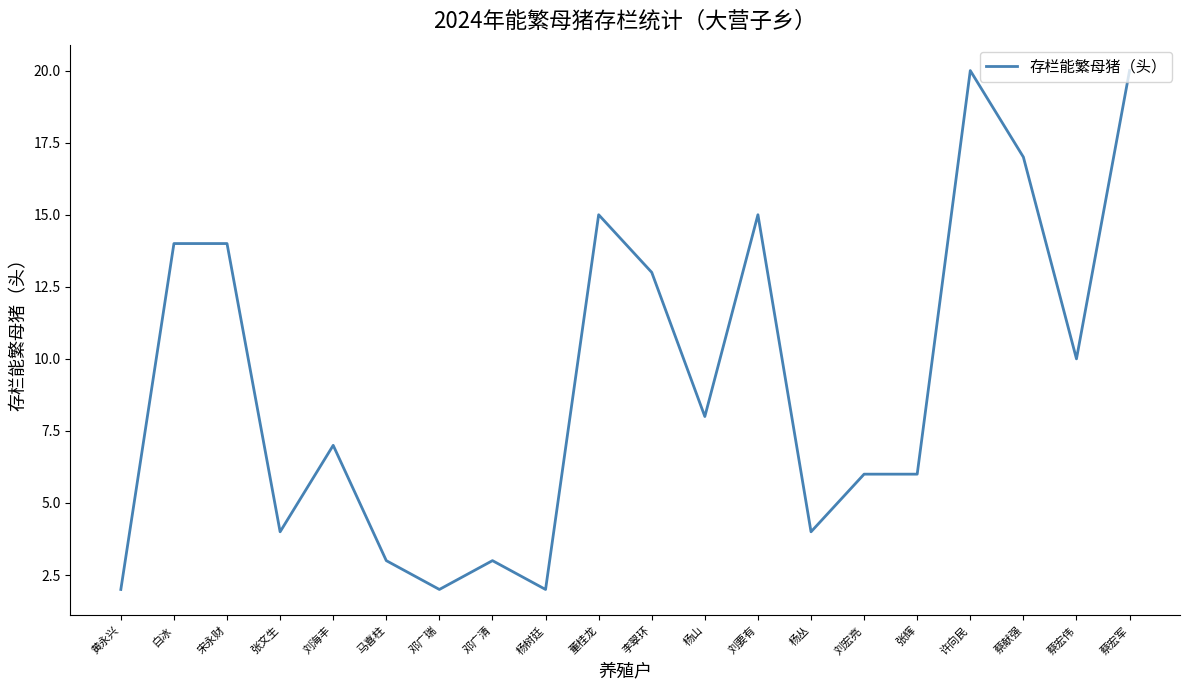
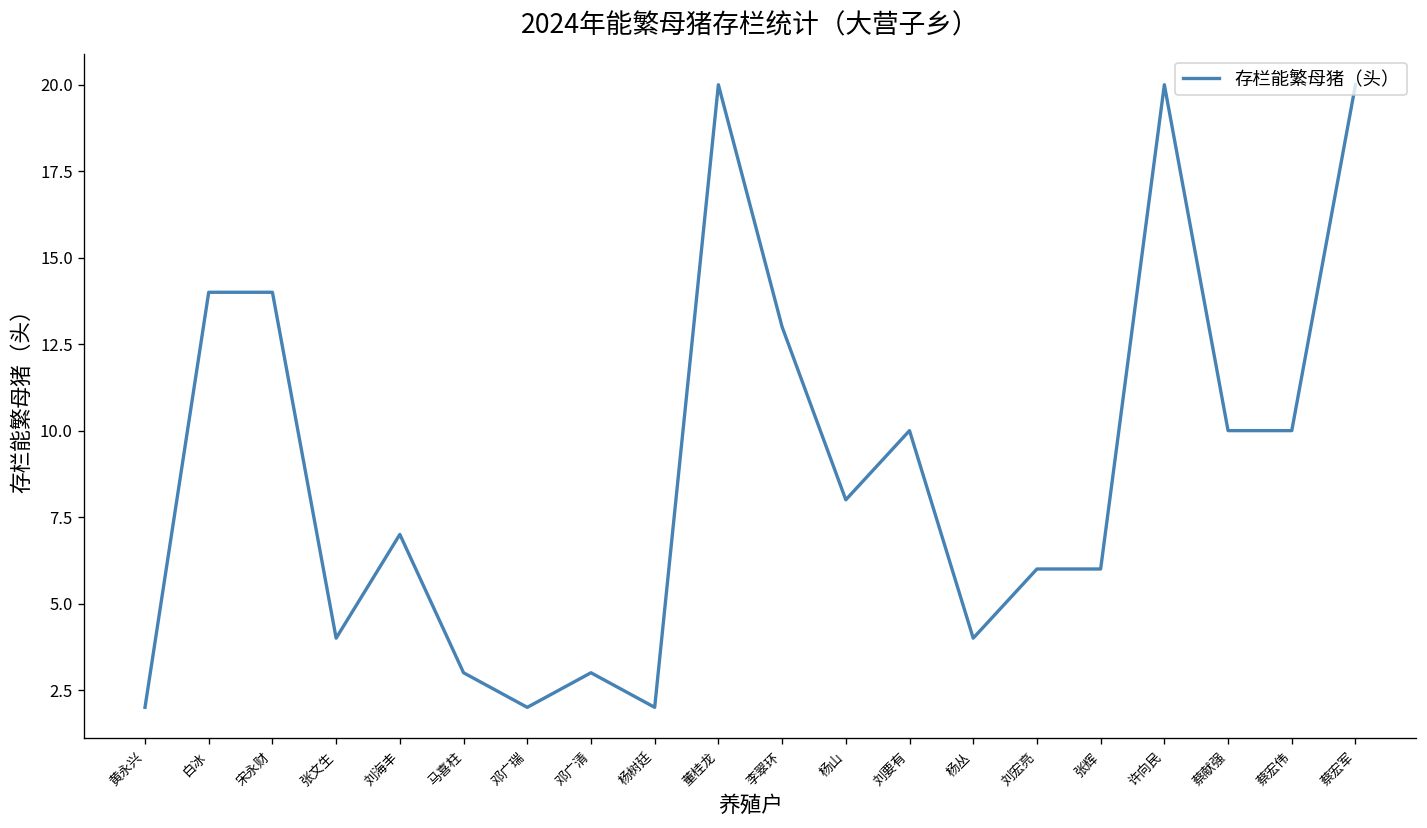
  {
    "黄永兴": 2,
    "白冰": 14,
    "宋永财": 14,
    "张文生": 4,
    "刘海丰": 7,
    "马喜柱": 3,
    "邓广瑞": 2,
    "邓广清": 3,
    "杨树廷": 2,
-   "董桂龙": 15,
+   "董桂龙": 20,
    "李翠环": 13,
    "杨山": 8,
-   "刘要有": 15,
+   "刘要有": 10,
    "杨丛": 4,
    "刘宏亮": 6,
    "张辉": 6,
    "许向民": 20,
-   "蔡献强": 17,
+   "蔡献强": 10,
    "蔡宏伟": 10
  }
